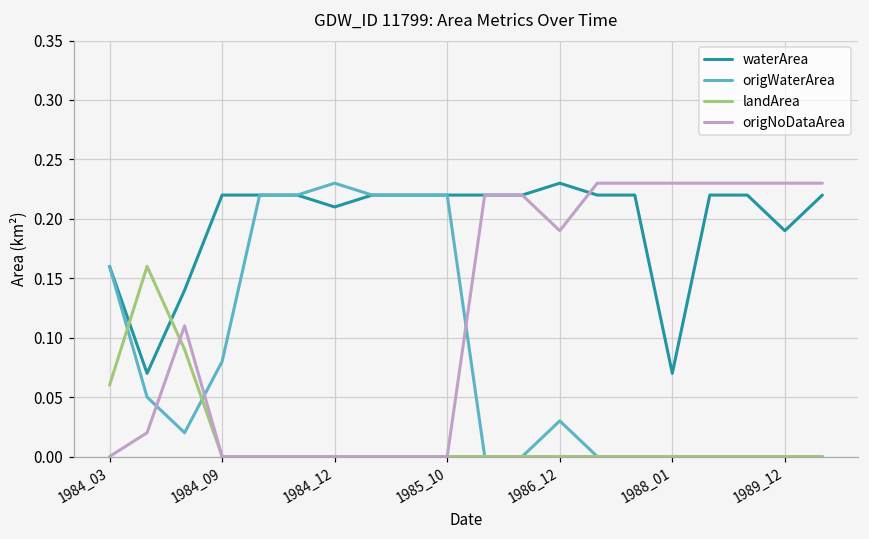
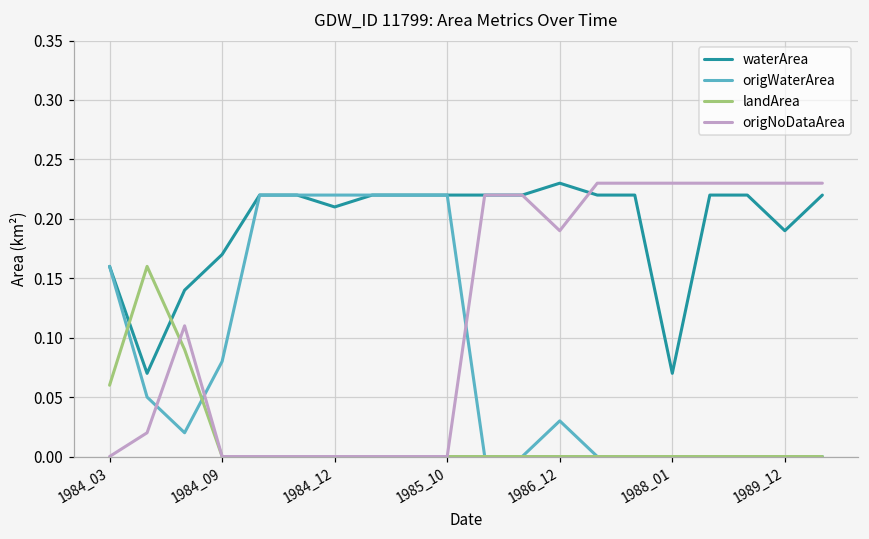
  {
    "waterArea": {
-     "1984_09": 0.22,
+     "1984_09": 0.17,
      "1984_12": 0.21,
      "1986_12": 0.23,
      "1988_01": 0.07,
      "1989_12": 0.19
    },
    "origWaterArea": {
      "1984_09": 0.08,
-     "1984_12": 0.23,
+     "1984_12": 0.22,
      "1986_12": 0.03
    },
    "landArea": {
      "1984_03": 0.06,
      "1986_12": 0.00
    },
    "origNoDataArea": {
      "1984_03": 0.00,
      "1986_12": 0.19,
      "1988_01": 0.23,
      "1989_12": 0.23
    }
  }
